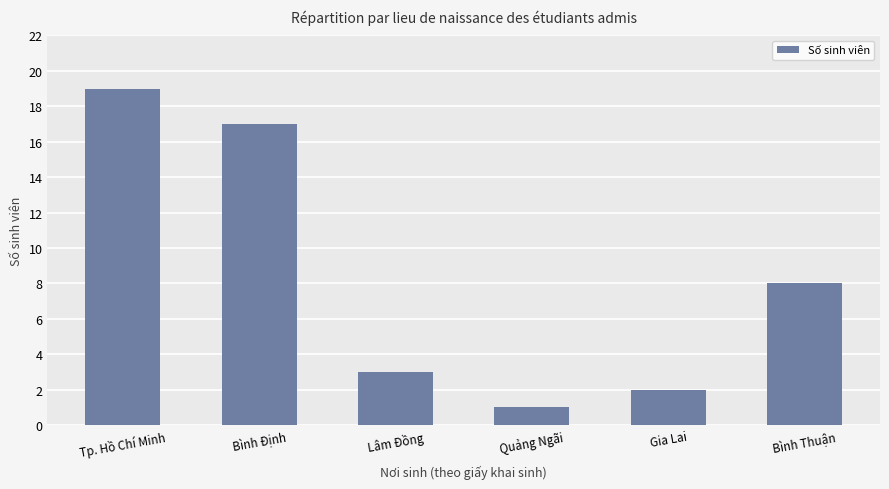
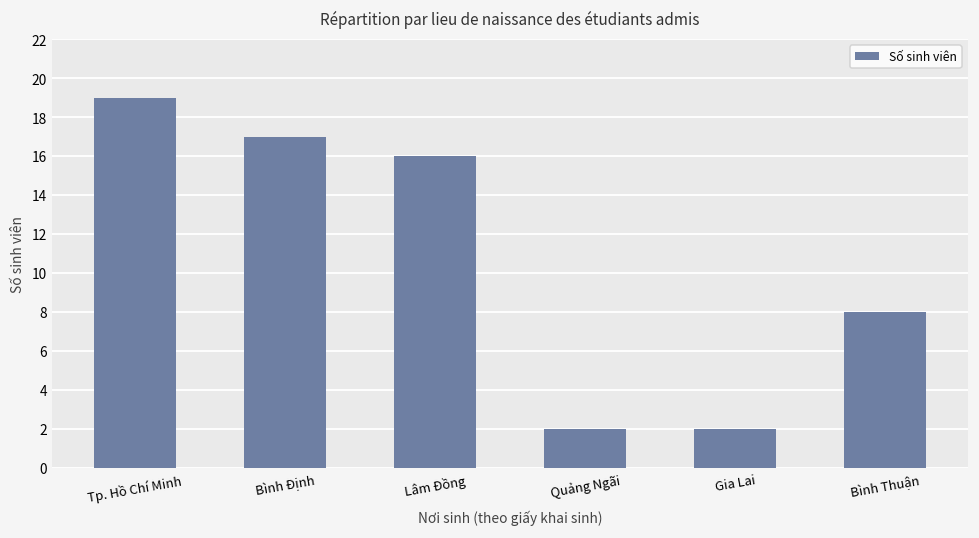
  {
    "Tp. Hồ Chí Minh": 19,
    "Bình Định": 17,
-   "Lâm Đồng": 3,
-   "Quảng Ngãi": 1,
+   "Lâm Đồng": 16,
+   "Quảng Ngãi": 2,
    "Gia Lai": 2,
    "Bình Thuận": 8
  }
